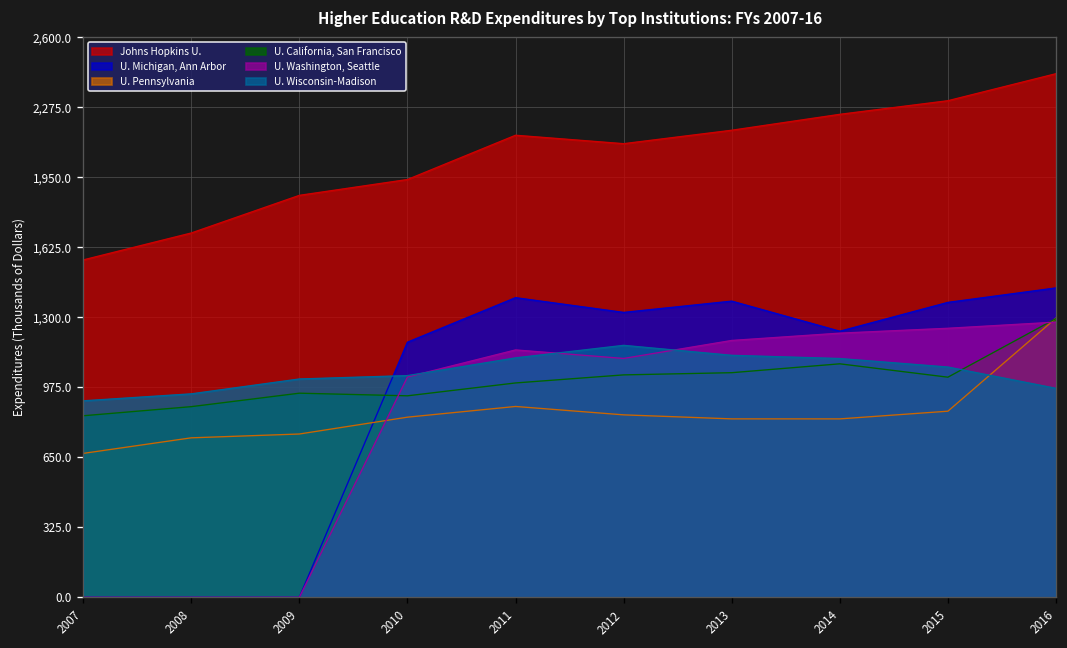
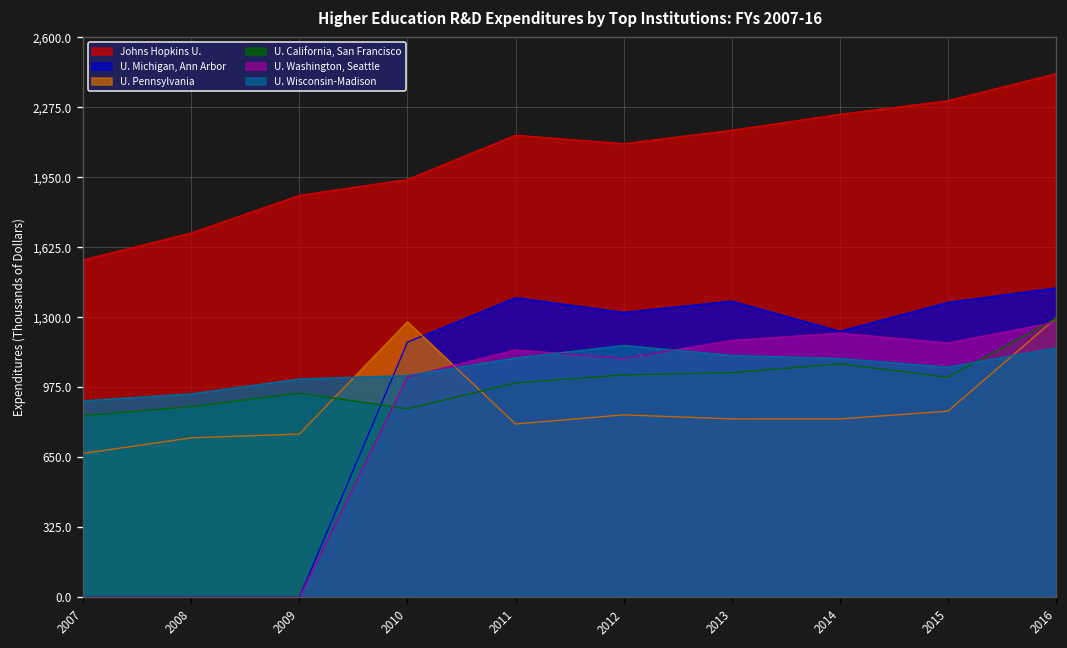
  {
    "Johns Hopkins U.": {
      "2007": "1,570",
      "2008": "1,690",
      "2009": "1,870",
      "2010": "1,940",
      "2011": "2,150",
      "2012": "2,110",
      "2013": "2,170",
      "2014": "2,240",
      "2015": "2,310",
      "2016": "2,430"
    },
    "U. Michigan, Ann Arbor": {
      "2010": "1,180",
      "2011": "1,390",
      "2012": "1,320",
      "2013": "1,380",
      "2015": "1,370",
      "2016": "1,440"
    },
    "U. Pennsylvania": {
      "2007": "670",
      "2008": "740",
      "2009": "760",
-     "2010": "840",
-     "2011": "890",
+     "2010": "1,280",
+     "2011": "800",
      "2012": "850",
      "2013": "830",
      "2014": "830",
      "2015": "860"
    },
    "U. California, San Francisco": {
      "2007": "840",
      "2008": "890",
      "2009": "950",
-     "2010": "940",
+     "2010": "880",
      "2011": "1,000",
      "2012": "1,030",
      "2013": "1,040",
      "2014": "1,080",
      "2015": "1,020"
    },
    "U. Washington, Seattle": {
      "2011": "1,150",
      "2012": "1,110",
      "2013": "1,190",
-     "2015": "1,250",
+     "2015": "1,180",
      "2016": "1,280"
    },
    "U. Wisconsin-Madison": {
      "2007": "910",
      "2008": "940",
      "2009": "1,010",
      "2011": "1,110",
      "2012": "1,170",
      "2013": "1,120",
      "2014": "1,110",
      "2015": "1,070",
-     "2016": "970"
+     "2016": "1,160"
    }
  }
